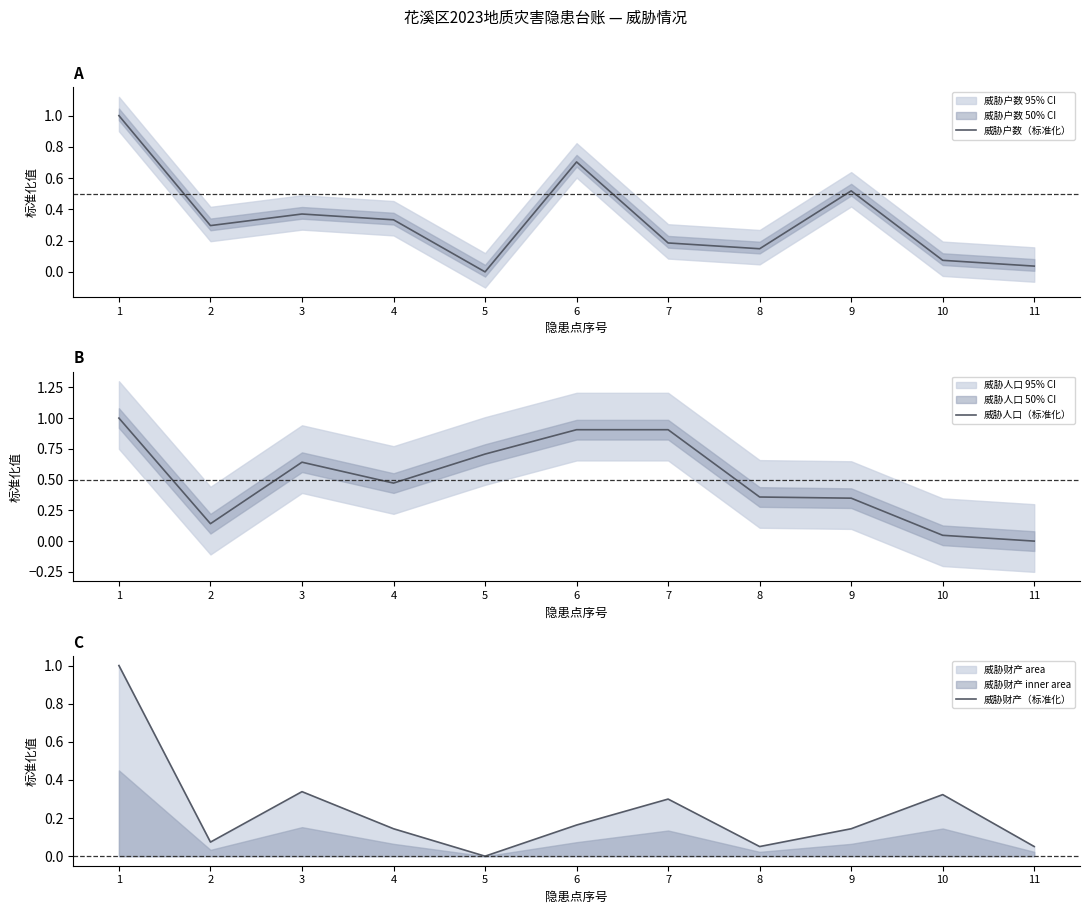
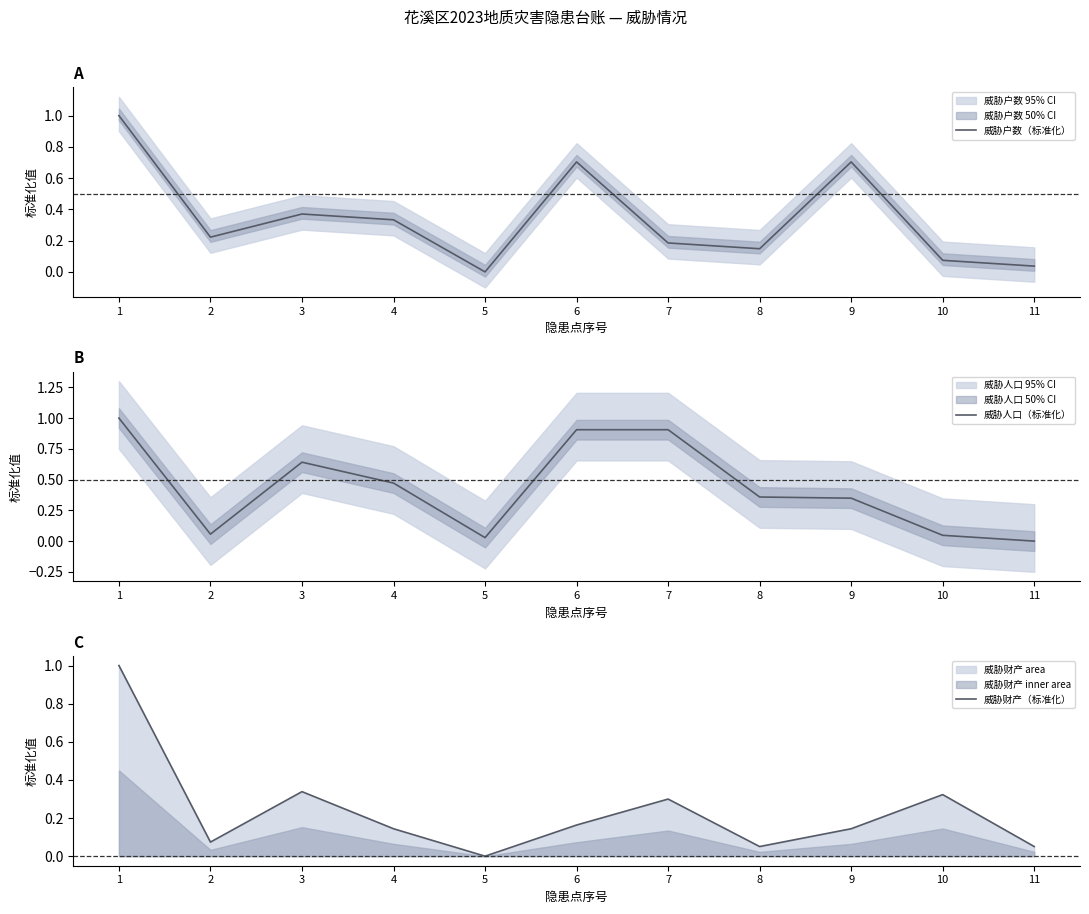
  {
    "A": {
      "威胁户数（标准化）": {
        "1": 1.00,
-       "2": 0.30,
+       "2": 0.22,
        "3": 0.37,
        "4": 0.33,
        "5": 0.00,
        "6": 0.70,
        "7": 0.19,
        "8": 0.15,
-       "9": 0.52,
+       "9": 0.70,
        "10": 0.07,
        "11": 0.04
      }
    },
    "B": {
      "威胁人口（标准化）": {
        "1": 1.00,
-       "2": 0.14,
+       "2": 0.06,
        "3": 0.64,
        "4": 0.47,
-       "5": 0.71,
+       "5": 0.03,
        "6": 0.91,
        "7": 0.91,
        "8": 0.36,
        "9": 0.35,
        "10": 0.05,
        "11": 0.00
      }
    }
  }
